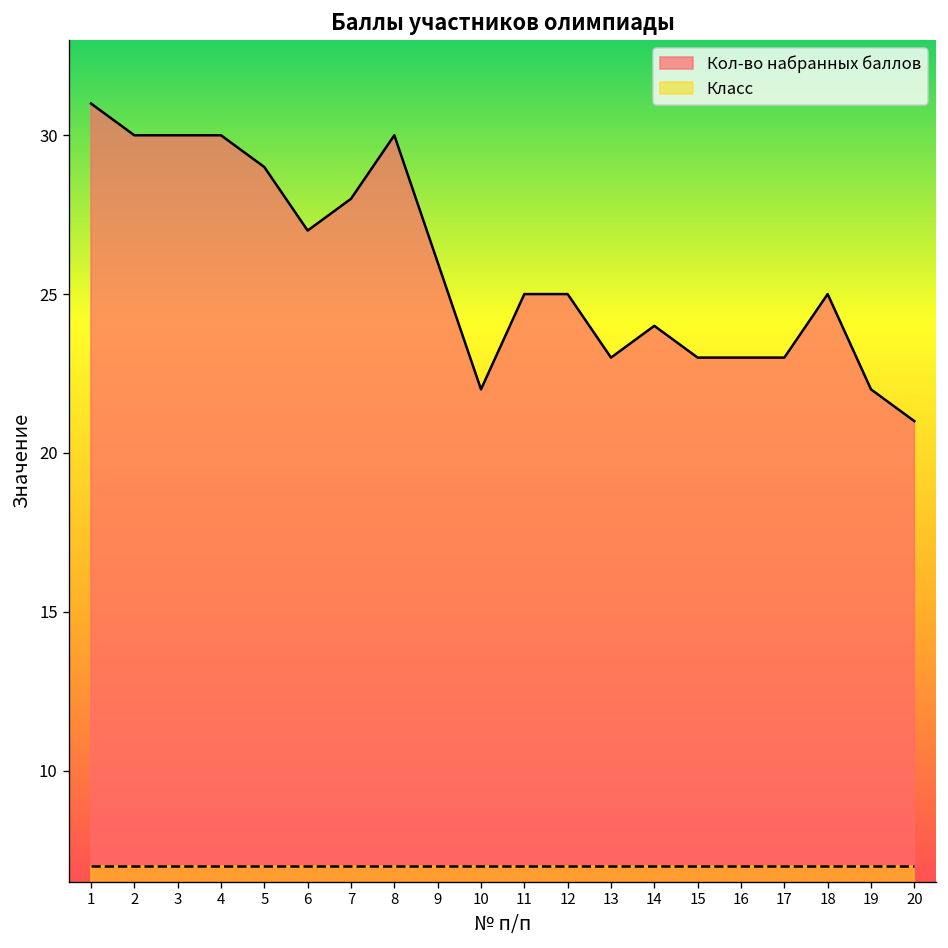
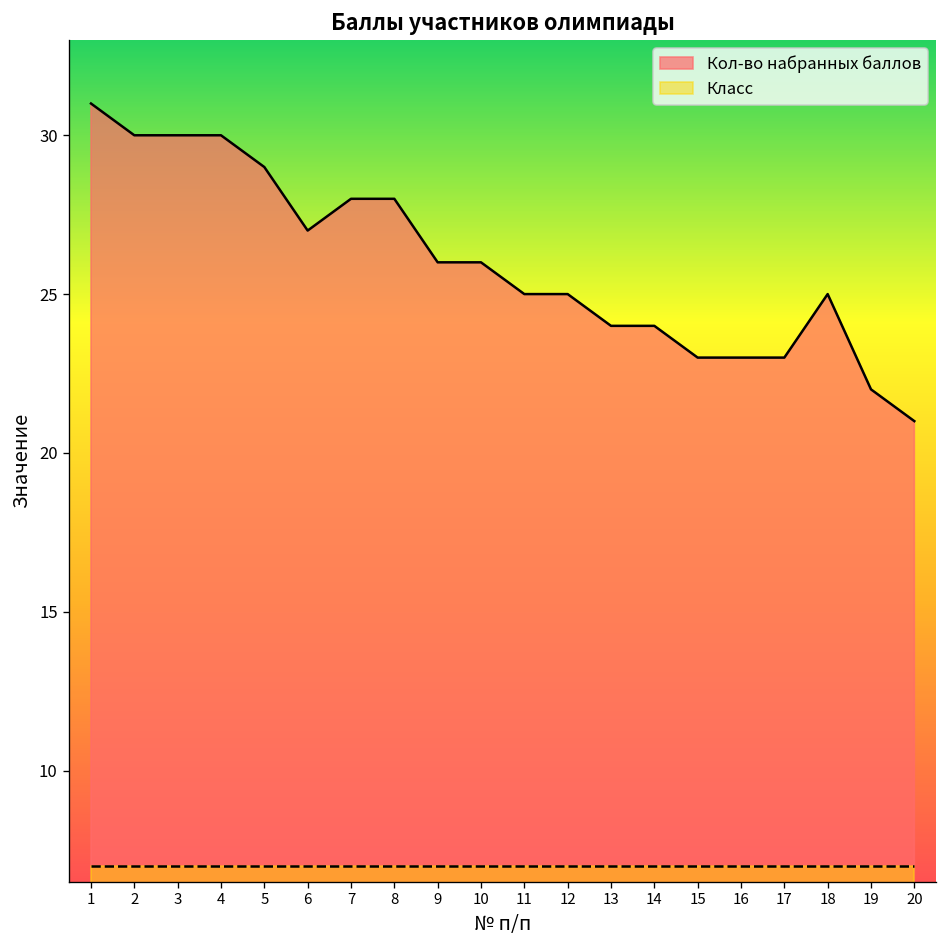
  {
    "Кол-во набранных баллов": {
      "1": 31,
      "2": 30,
      "3": 30,
      "4": 30,
      "5": 29,
      "6": 27,
      "7": 28,
-     "8": 30,
+     "8": 28,
      "9": 26,
-     "10": 22,
+     "10": 26,
      "11": 25,
      "12": 25,
-     "13": 23,
+     "13": 24,
      "14": 24,
      "15": 23,
      "16": 23,
      "17": 23,
      "18": 25,
      "19": 22,
      "20": 21
    },
    "Класс": {
      "1": 7,
      "2": 7,
      "3": 7,
      "4": 7,
      "5": 7,
      "6": 7,
      "7": 7,
      "8": 7,
      "9": 7,
      "10": 7,
      "11": 7,
      "12": 7,
      "13": 7,
      "14": 7,
      "15": 7,
      "16": 7,
      "17": 7,
      "18": 7,
      "19": 7,
      "20": 7
    }
  }
